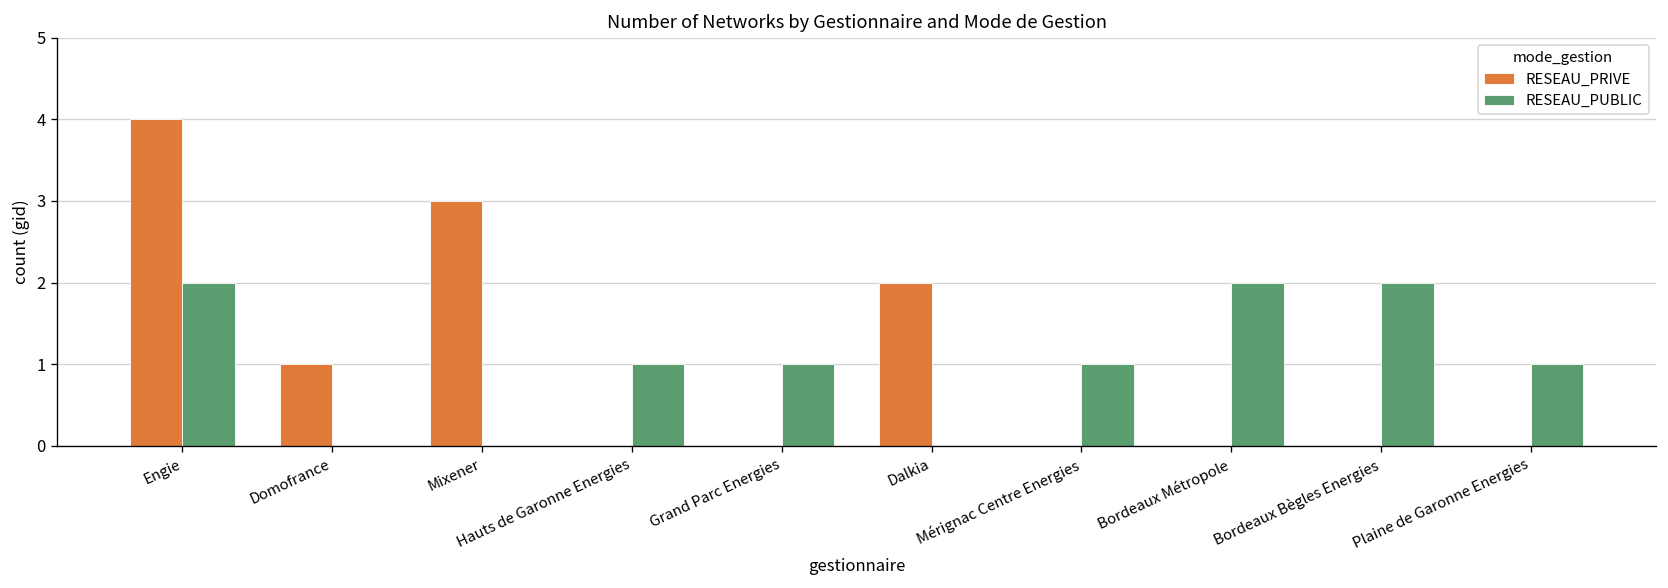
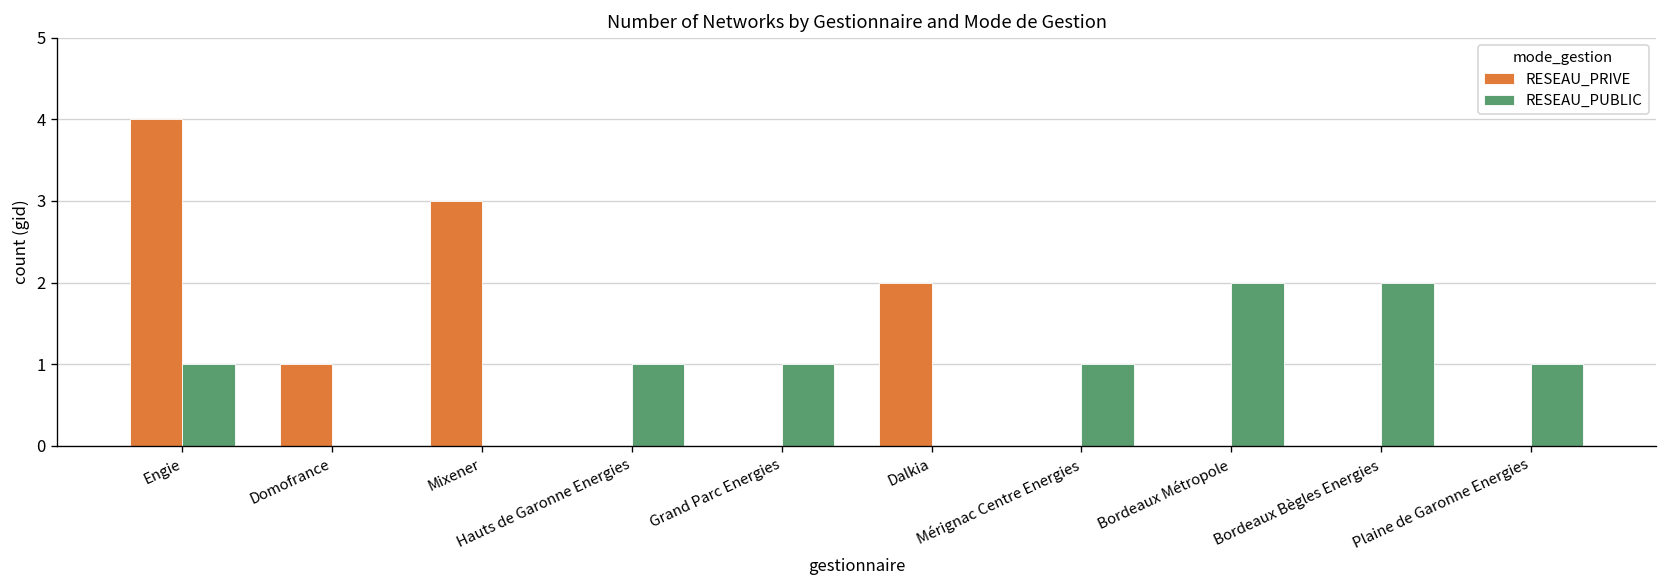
  {
    "RESEAU_PRIVE": {
      "Engie": 4,
      "Domofrance": 1,
      "Mixener": 3,
      "Hauts de Garonne Energies": 0,
      "Grand Parc Energies": 0,
      "Dalkia": 2,
      "Mérignac Centre Energies": 0,
      "Bordeaux Métropole": 0,
      "Bordeaux Bègles Energies": 0,
      "Plaine de Garonne Energies": 0
    },
    "RESEAU_PUBLIC": {
-     "Engie": 2,
+     "Engie": 1,
      "Domofrance": 0,
      "Mixener": 0,
      "Hauts de Garonne Energies": 1,
      "Grand Parc Energies": 1,
      "Dalkia": 0,
      "Mérignac Centre Energies": 1,
      "Bordeaux Métropole": 2,
      "Bordeaux Bègles Energies": 2,
      "Plaine de Garonne Energies": 1
    }
  }
